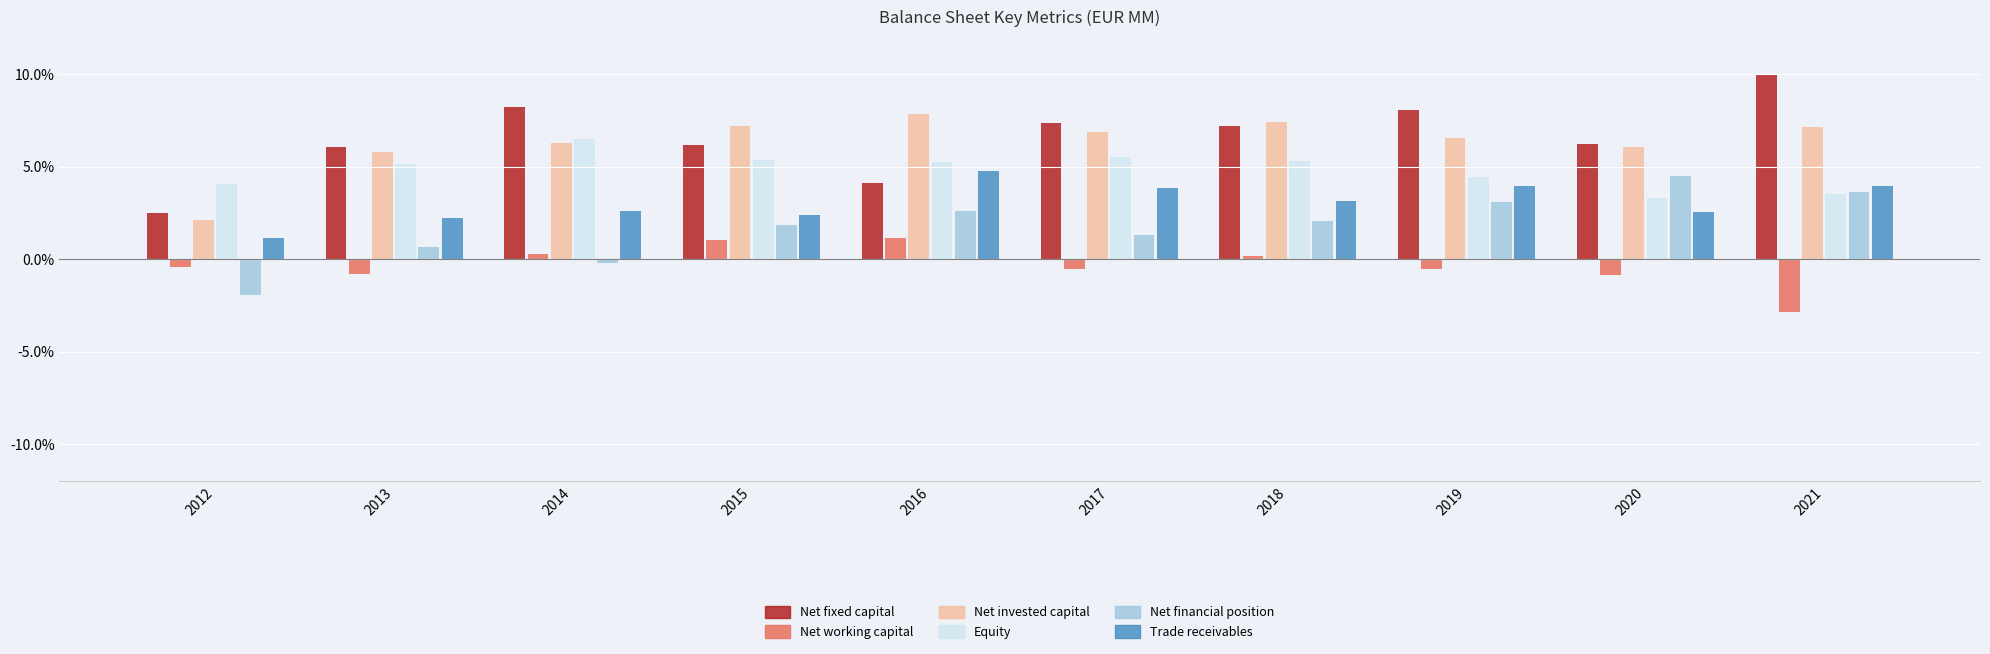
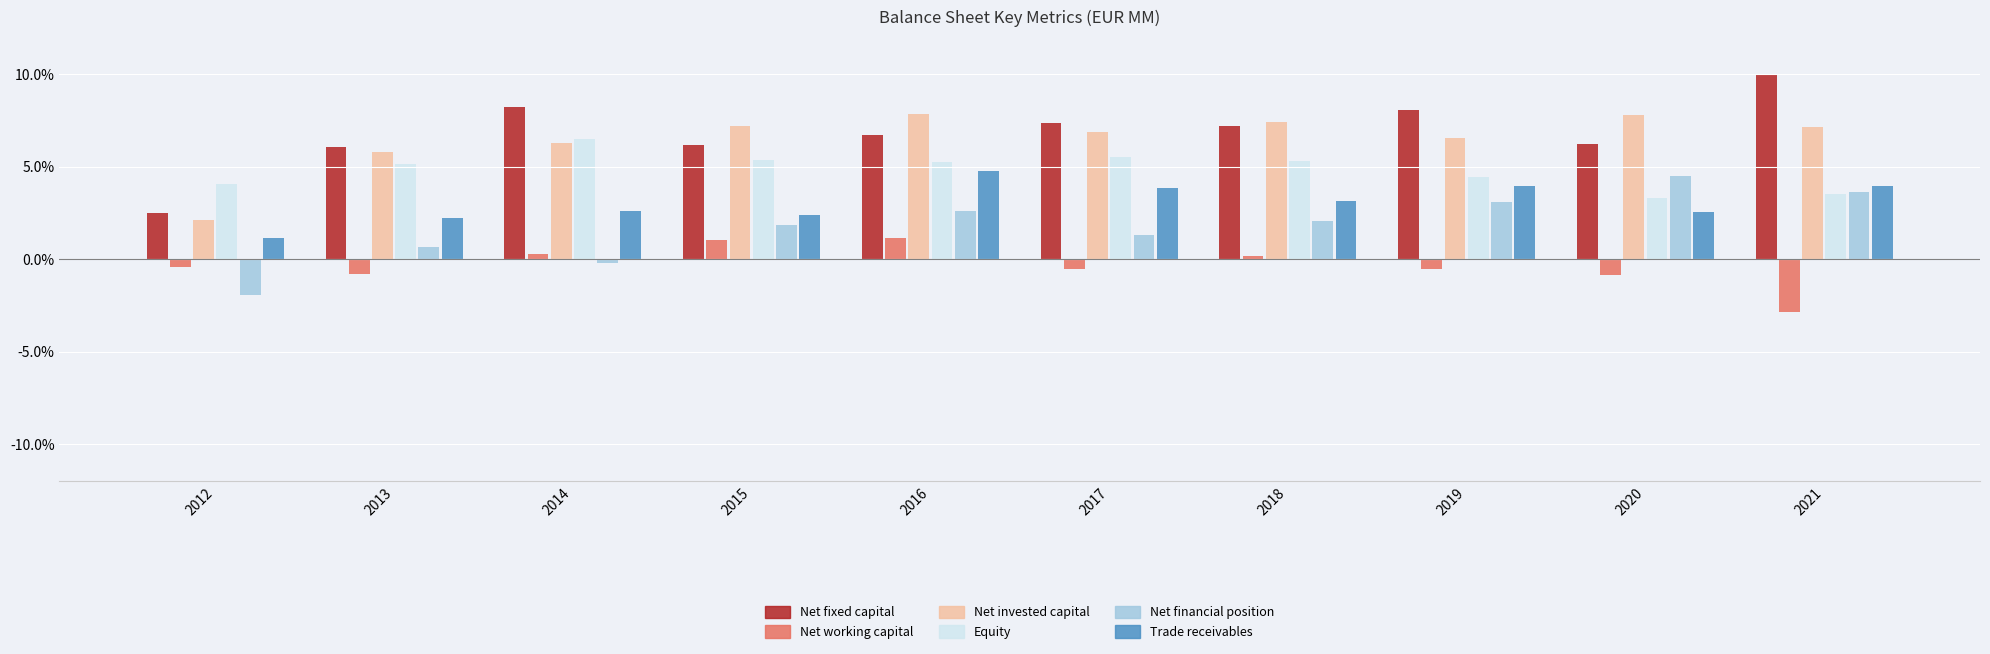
  {
    "Net fixed capital": {
      "2012": "2.5%",
      "2013": "6.1%",
      "2014": "8.2%",
      "2015": "6.1%",
-     "2016": "4.1%",
+     "2016": "6.7%",
      "2017": "7.4%",
      "2018": "7.2%",
      "2019": "8.1%",
      "2020": "6.2%",
      "2021": "10.0%"
    },
    "Net working capital": {
      "2012": "-0.4%",
      "2013": "-0.8%",
      "2014": "0.3%",
      "2015": "1.1%",
      "2016": "1.1%",
      "2017": "-0.5%",
      "2018": "0.2%",
      "2019": "-0.5%",
      "2020": "-0.9%",
      "2021": "-2.8%"
    },
    "Net invested capital": {
      "2012": "2.1%",
      "2013": "5.8%",
      "2014": "6.3%",
      "2015": "7.2%",
      "2016": "7.9%",
      "2017": "6.9%",
      "2018": "7.4%",
      "2019": "6.5%",
-     "2020": "6.1%",
+     "2020": "7.8%",
      "2021": "7.2%"
    },
    "Trade receivables": {
      "2012": "1.1%",
      "2013": "2.2%",
      "2014": "2.6%",
      "2015": "2.4%",
      "2016": "4.8%",
      "2017": "3.8%",
      "2018": "3.2%",
      "2019": "3.9%",
      "2020": "2.5%",
      "2021": "4.0%"
    }
  }
